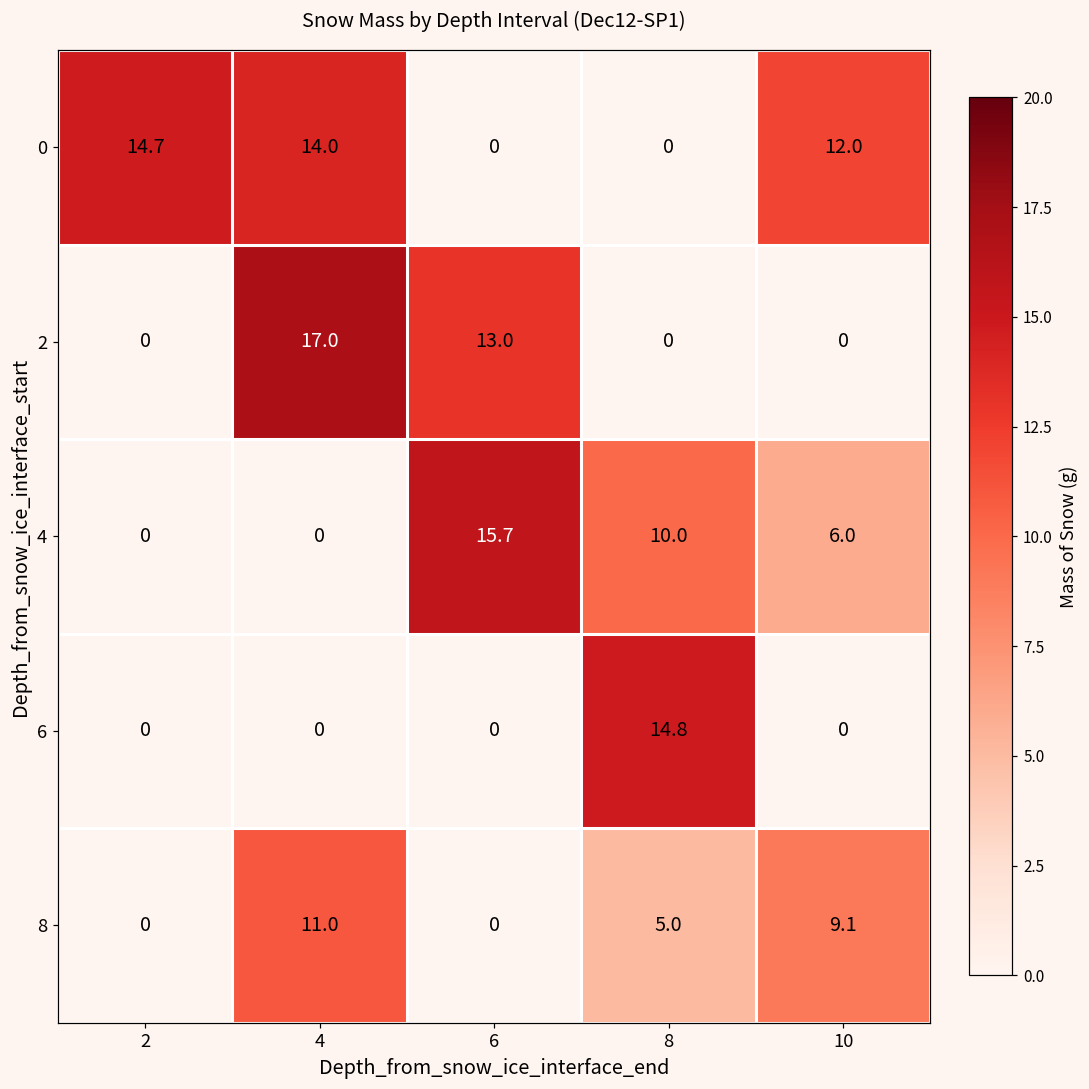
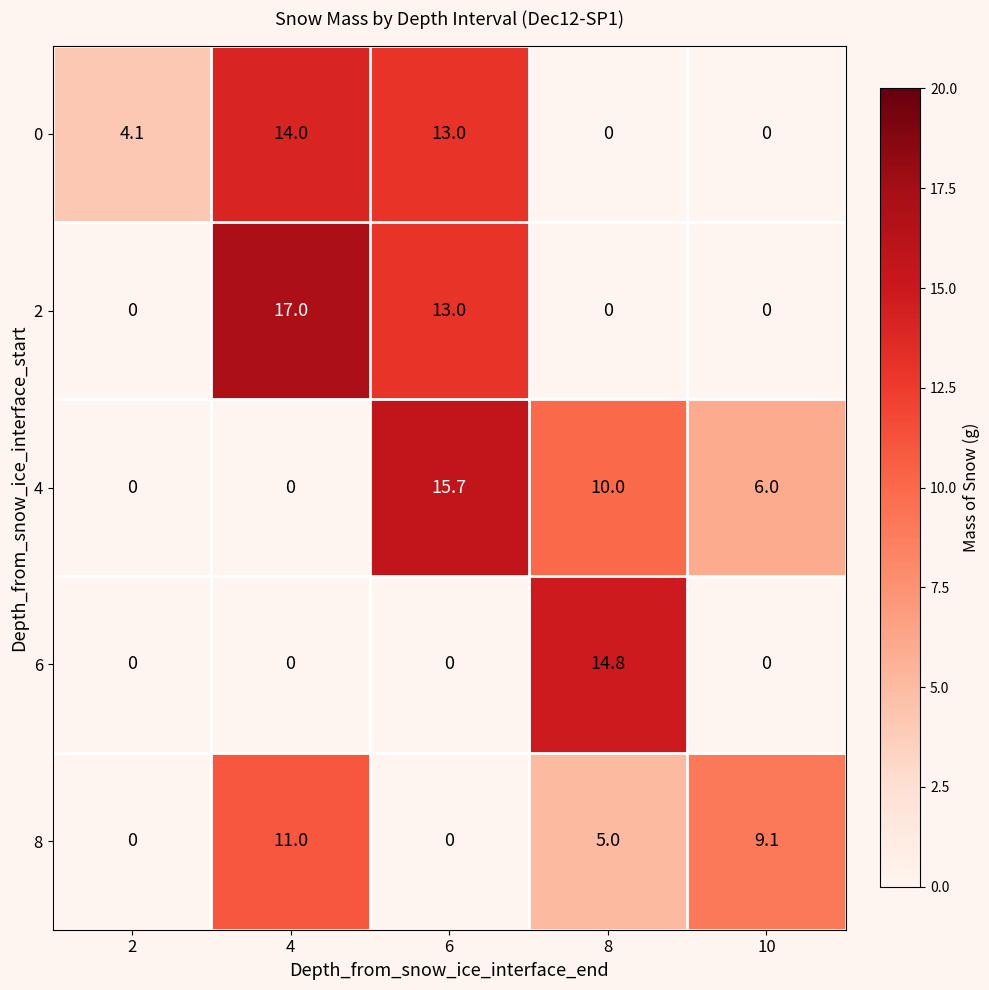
  {
    "0": {
-     "2": 14.7,
+     "2": 4.1,
      "4": 14.0,
-     "6": 0,
+     "6": 13.0,
      "8": 0,
-     "10": 12.0
+     "10": 0
    },
    "2": {
      "2": 0,
      "4": 17.0,
      "6": 13.0,
      "8": 0,
      "10": 0
    },
    "4": {
      "2": 0,
      "4": 0,
      "6": 15.7,
      "8": 10.0,
      "10": 6.0
    },
    "6": {
      "2": 0,
      "4": 0,
      "6": 0,
      "8": 14.8,
      "10": 0
    },
    "8": {
      "2": 0,
      "4": 11.0,
      "6": 0,
      "8": 5.0,
      "10": 9.1
    }
  }
